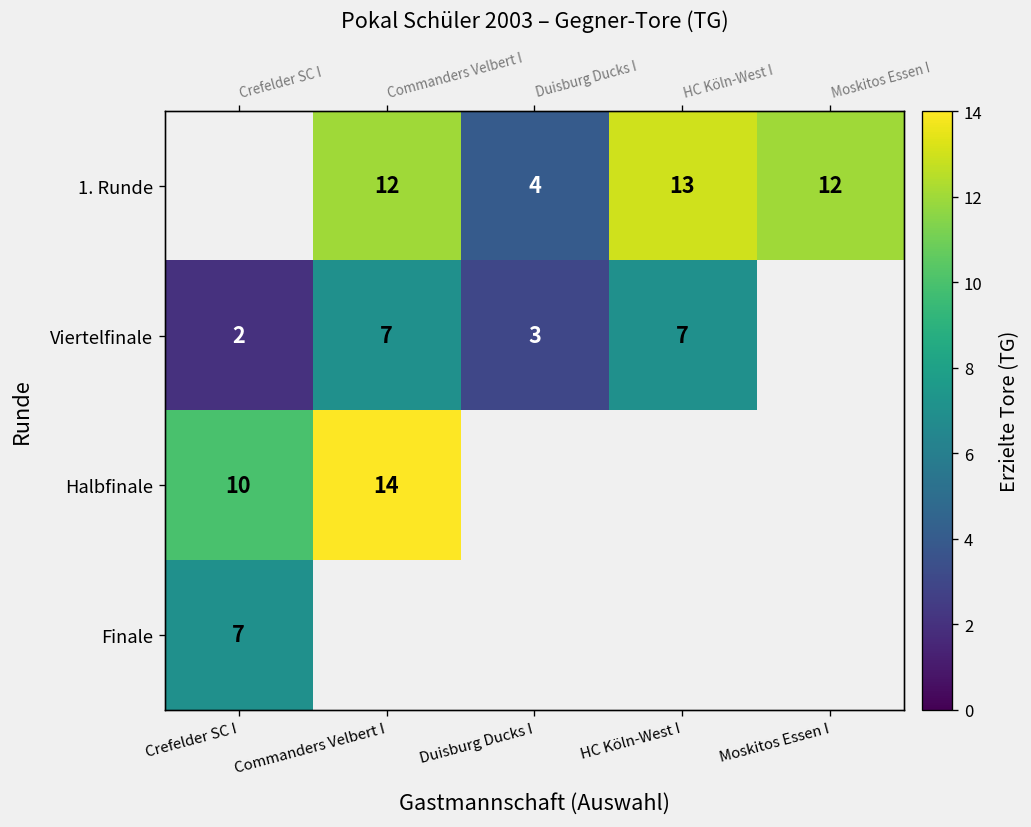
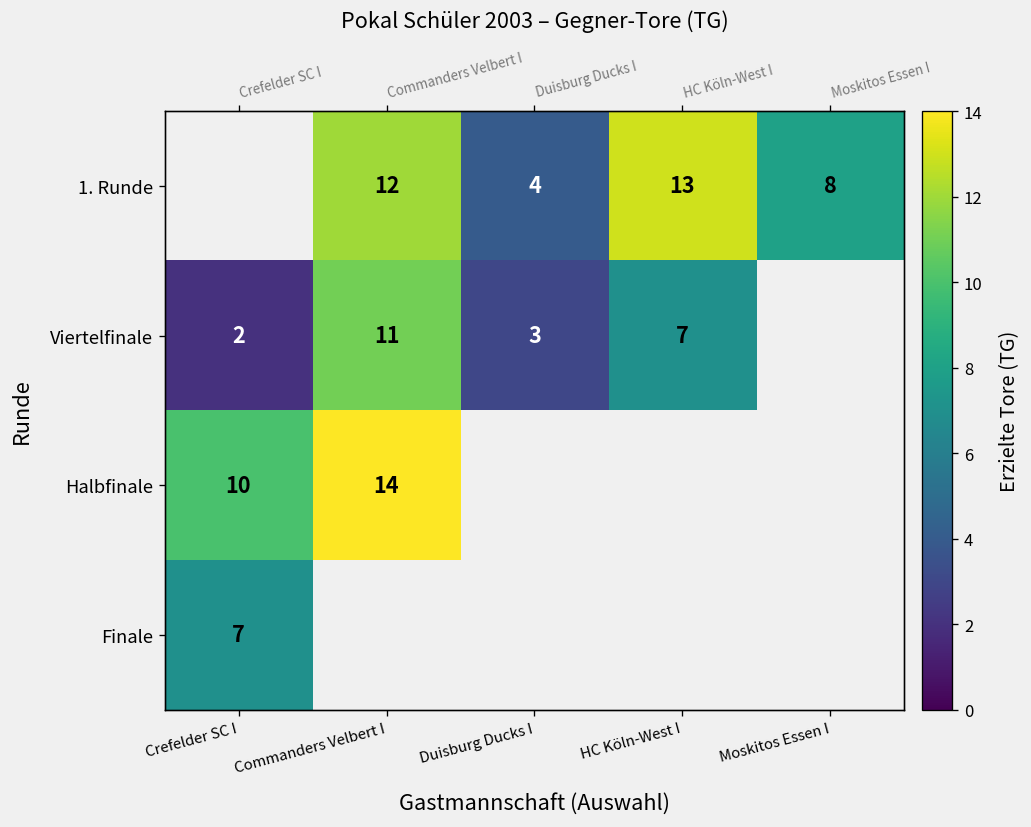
  {
    "1. Runde": {
      "Commanders Velbert I": 12,
      "Duisburg Ducks I": 4,
      "HC Köln-West I": 13,
-     "Moskitos Essen I": 12
+     "Moskitos Essen I": 8
    },
    "Viertelfinale": {
      "Crefelder SC I": 2,
-     "Commanders Velbert I": 7,
+     "Commanders Velbert I": 11,
      "Duisburg Ducks I": 3,
      "HC Köln-West I": 7
    },
    "Halbfinale": {
      "Crefelder SC I": 10,
      "Commanders Velbert I": 14
    },
    "Finale": {
      "Crefelder SC I": 7
    }
  }
